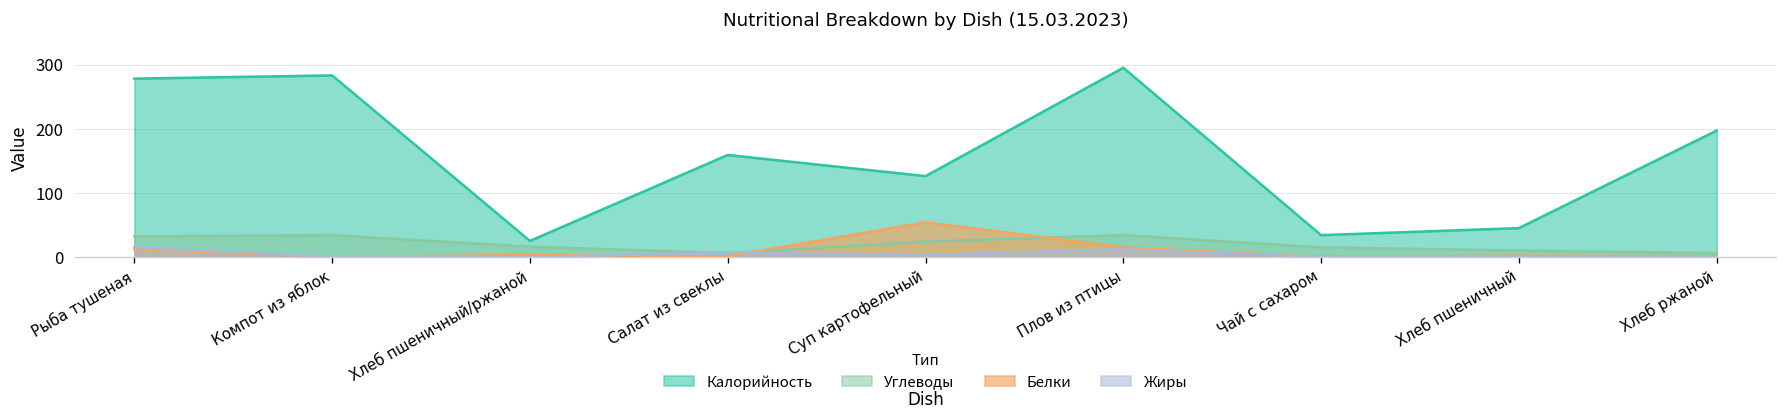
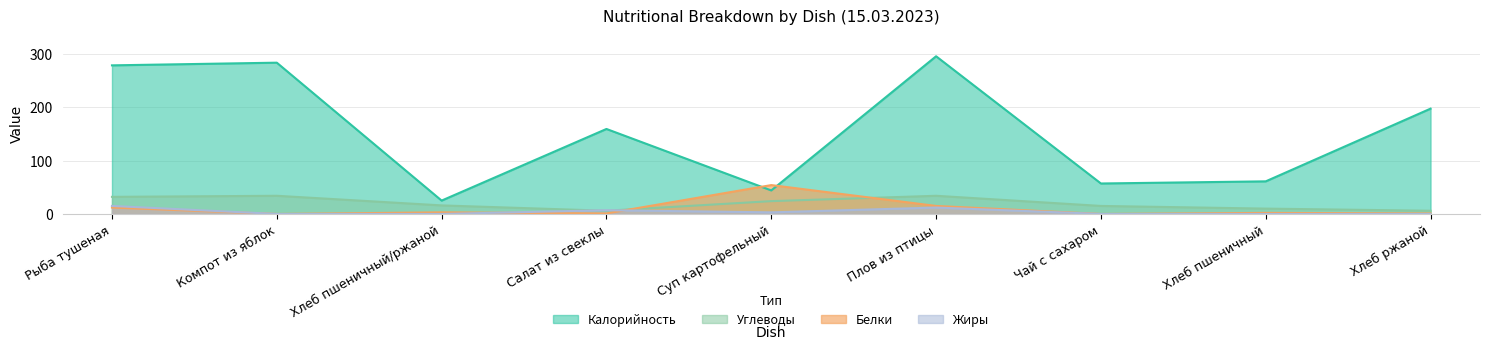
  {
    "Калорийность": {
      "Рыба тушеная": 280,
      "Компот из яблок": 280,
      "Хлеб пшеничный/ржаной": 30,
      "Салат из свеклы": 160,
-     "Суп картофельный": 130,
+     "Суп картофельный": 40,
      "Плов из птицы": 300,
-     "Чай с сахаром": 30,
-     "Хлеб пшеничный": 50,
+     "Чай с сахаром": 60,
+     "Хлеб пшеничный": 60,
      "Хлеб ржаной": 200
    },
    "Белки": {
      "Салат из свеклы": 0,
      "Суп картофельный": 50
    }
  }
